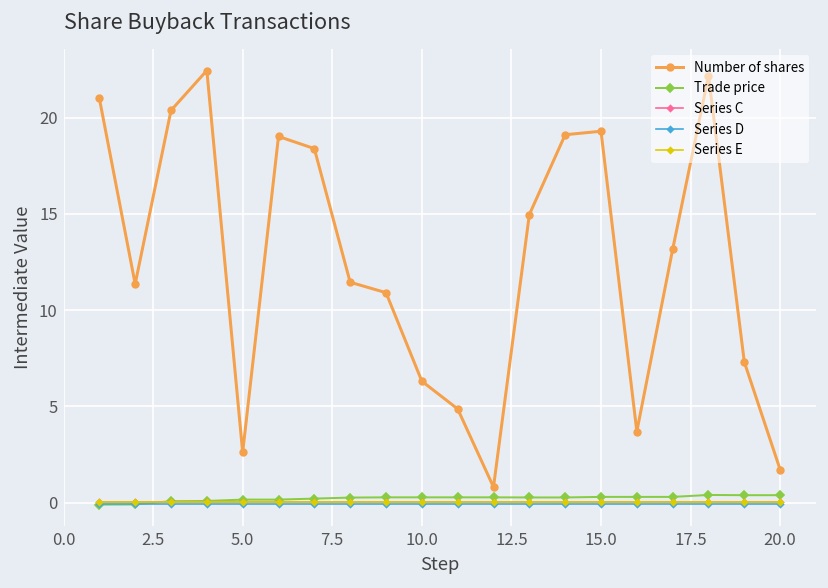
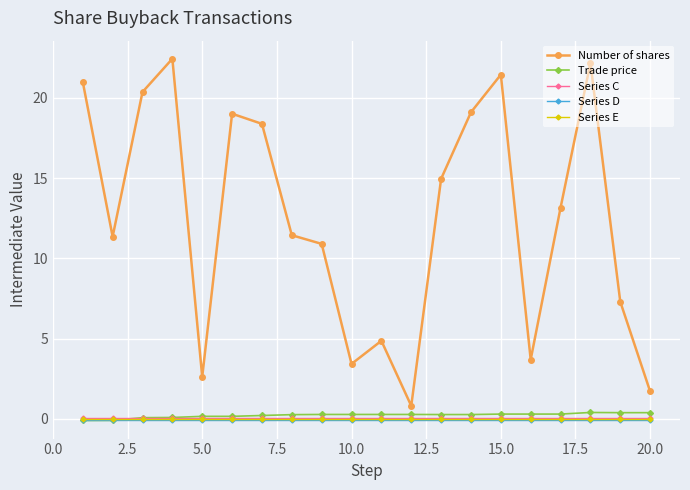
  {
    "Number of shares": {
      "5.0": 2.6,
-     "10.0": 6.3,
-     "15.0": 19.3,
+     "10.0": 3.4,
+     "15.0": 21.5,
      "20.0": 1.7
    },
    "Trade price": {
      "10.0": 0.3,
      "15.0": 0.3,
      "20.0": 0.4
    }
  }
